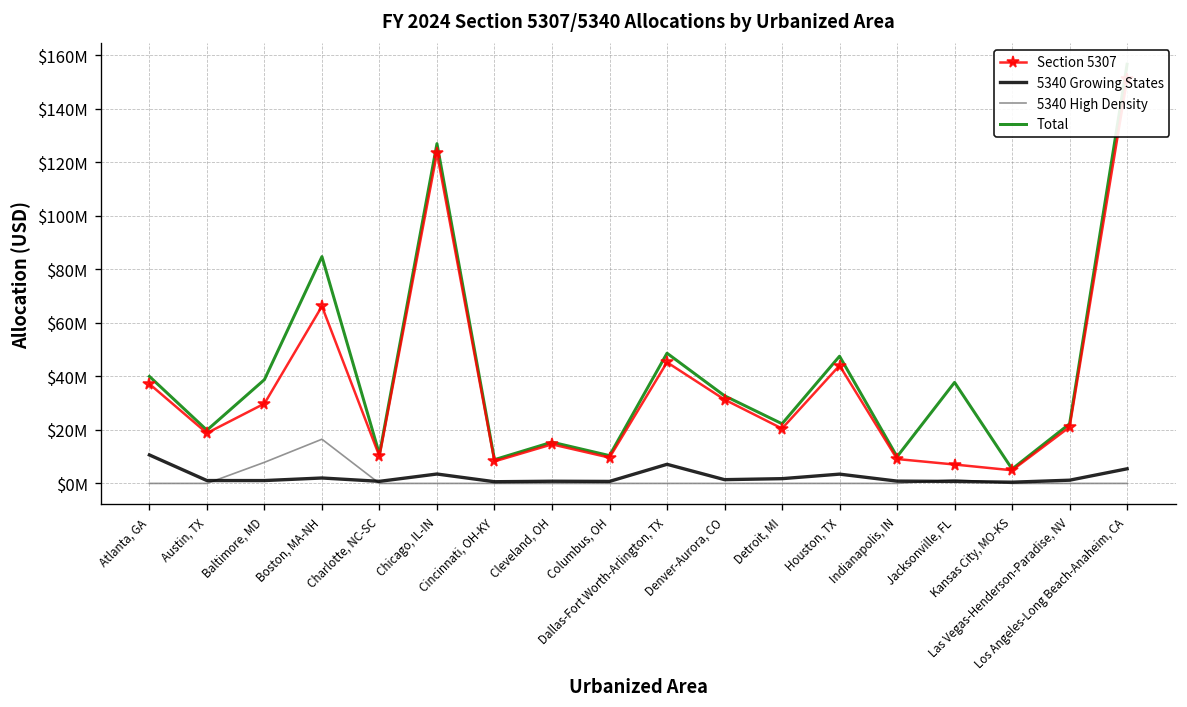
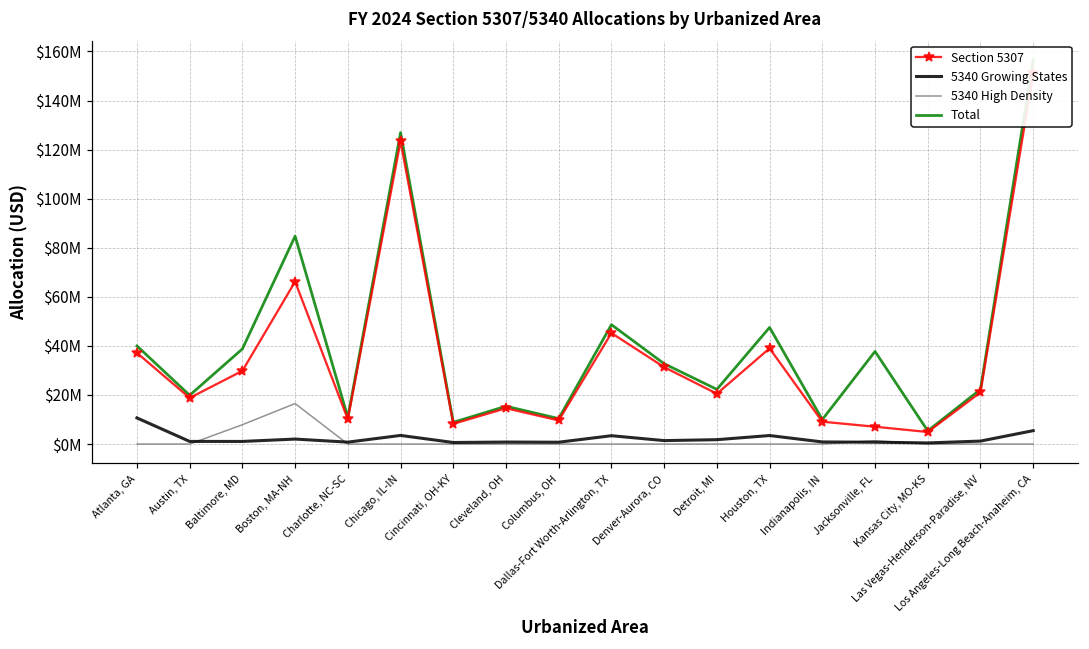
  {
    "Section 5307": {
      "Atlanta, GA": "$37000000",
      "Baltimore, MD": "$30000000",
      "Boston, MA-NH": "$66000000",
      "Chicago, IL-IN": "$123000000",
      "Dallas-Fort Worth-Arlington, TX": "$45000000",
      "Denver-Aurora, CO": "$31000000",
      "Detroit, MI": "$21000000",
-     "Houston, TX": "$44000000",
+     "Houston, TX": "$39000000",
      "Jacksonville, FL": "$7000000",
      "Las Vegas-Henderson-Paradise, NV": "$21000000"
    },
    "5340 Growing States": {
      "Atlanta, GA": "$11000000",
      "Baltimore, MD": "$1000000",
      "Boston, MA-NH": "$2000000",
      "Chicago, IL-IN": "$4000000",
-     "Dallas-Fort Worth-Arlington, TX": "$7000000",
+     "Dallas-Fort Worth-Arlington, TX": "$3000000",
      "Denver-Aurora, CO": "$1000000",
      "Detroit, MI": "$2000000",
      "Houston, TX": "$3000000",
      "Las Vegas-Henderson-Paradise, NV": "$1000000",
      "Los Angeles-Long Beach-Anaheim, CA": "$5000000"
    },
    "5340 High Density": {
      "Atlanta, GA": "$0",
      "Baltimore, MD": "$8000000",
      "Boston, MA-NH": "$17000000",
      "Chicago, IL-IN": "$0",
      "Dallas-Fort Worth-Arlington, TX": "$0",
      "Denver-Aurora, CO": "$0",
      "Detroit, MI": "$0",
      "Houston, TX": "$0",
      "Las Vegas-Henderson-Paradise, NV": "$0",
      "Los Angeles-Long Beach-Anaheim, CA": "$0"
    },
    "Total": {
      "Atlanta, GA": "$40000000",
      "Baltimore, MD": "$39000000",
      "Boston, MA-NH": "$85000000",
      "Chicago, IL-IN": "$127000000",
      "Dallas-Fort Worth-Arlington, TX": "$49000000",
      "Denver-Aurora, CO": "$33000000",
      "Detroit, MI": "$22000000",
      "Houston, TX": "$48000000",
      "Jacksonville, FL": "$38000000",
      "Las Vegas-Henderson-Paradise, NV": "$22000000"
    }
  }
